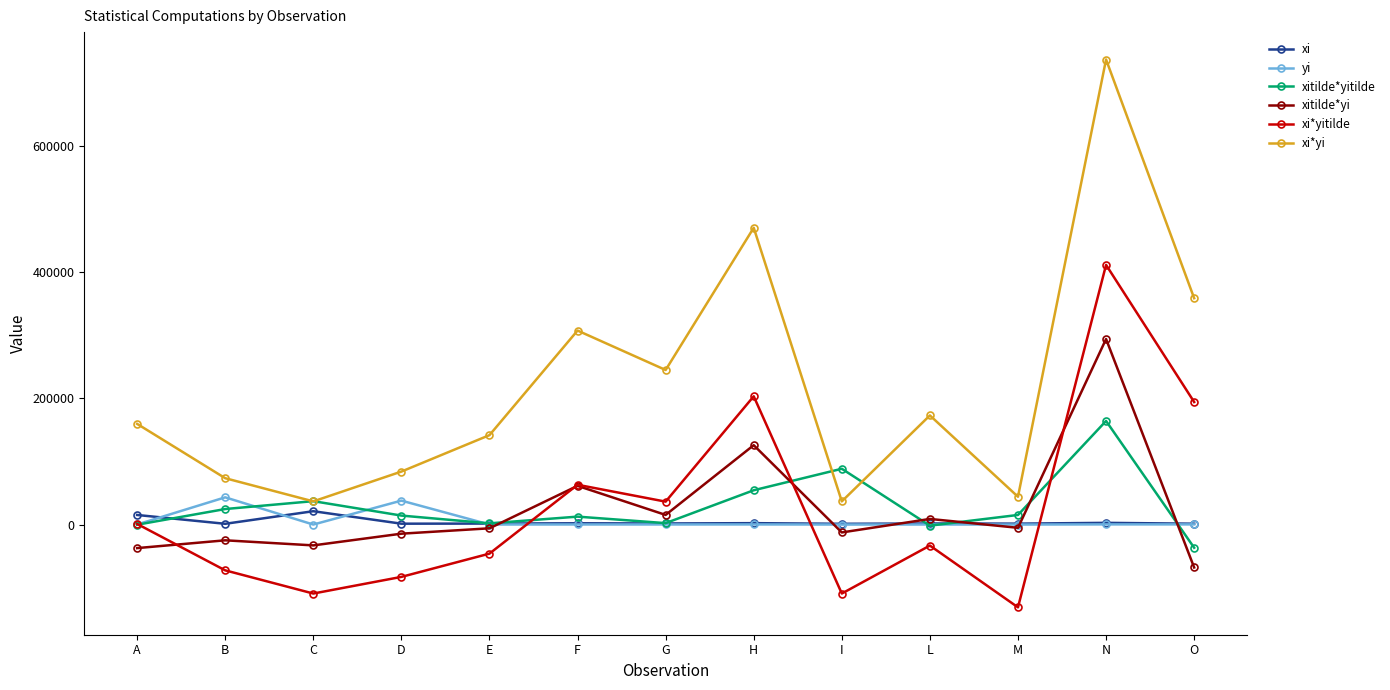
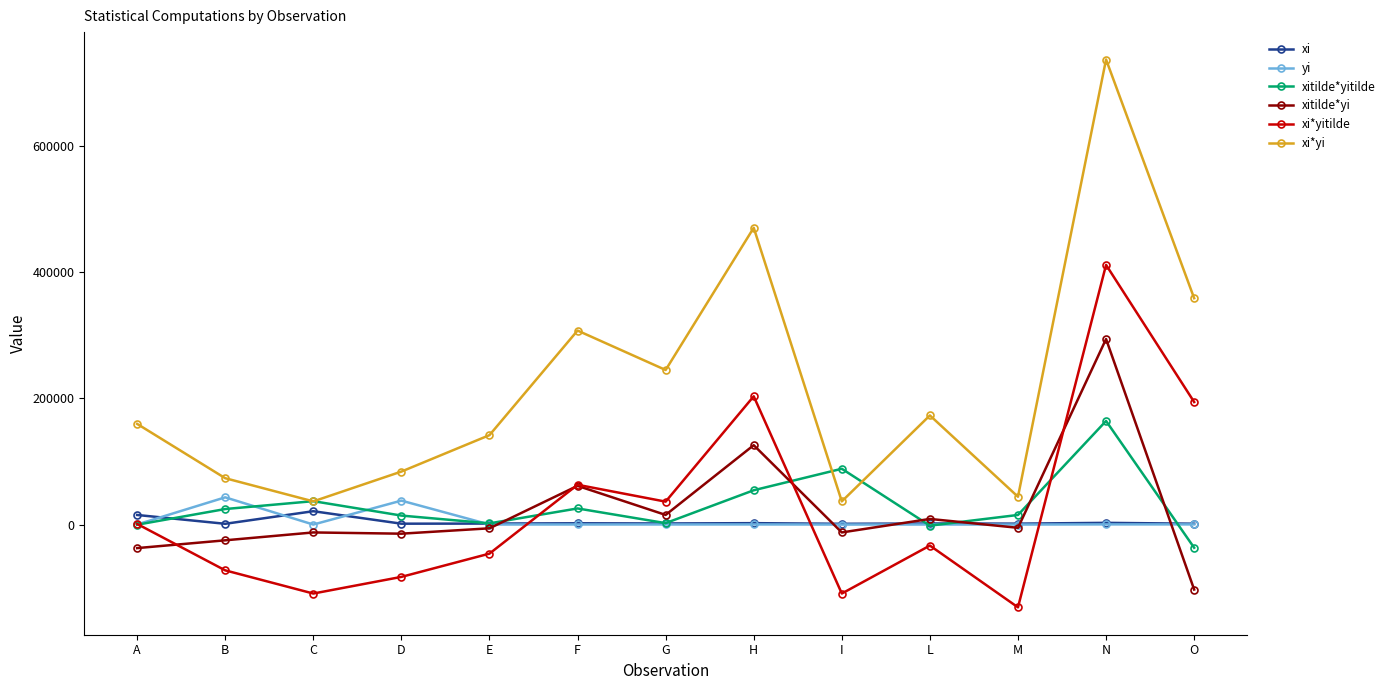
  {
    "xi": {
      "A": 20000,
      "B": 0,
      "C": 20000,
      "D": 0
    },
    "yi": {
      "B": 40000,
      "C": 0,
      "D": 40000
    },
    "xitilde*yitilde": {
      "B": 20000,
      "D": 10000,
-     "F": 10000,
+     "F": 30000,
      "H": 50000,
      "I": 90000,
      "M": 20000,
      "N": 160000,
      "O": -40000
    },
    "xitilde*yi": {
      "A": -40000,
      "B": -20000,
-     "C": -30000,
+     "C": -10000,
      "D": -10000,
      "E": -10000,
      "G": 20000,
      "H": 130000,
      "I": -10000,
      "L": 10000,
      "M": -10000,
      "N": 290000,
-     "O": -70000
+     "O": -100000
    },
    "xi*yitilde": {
      "B": -70000,
      "C": -110000,
      "D": -80000,
      "E": -50000,
      "G": 40000,
      "H": 200000,
      "I": -110000,
      "L": -30000,
      "M": -130000,
      "N": 410000,
      "O": 190000
    },
    "xi*yi": {
      "A": 160000,
      "B": 70000,
      "D": 80000,
      "E": 140000,
      "F": 310000,
      "G": 250000,
      "H": 470000,
      "I": 40000,
      "L": 170000,
      "M": 40000,
      "N": 740000,
      "O": 360000
    }
  }
